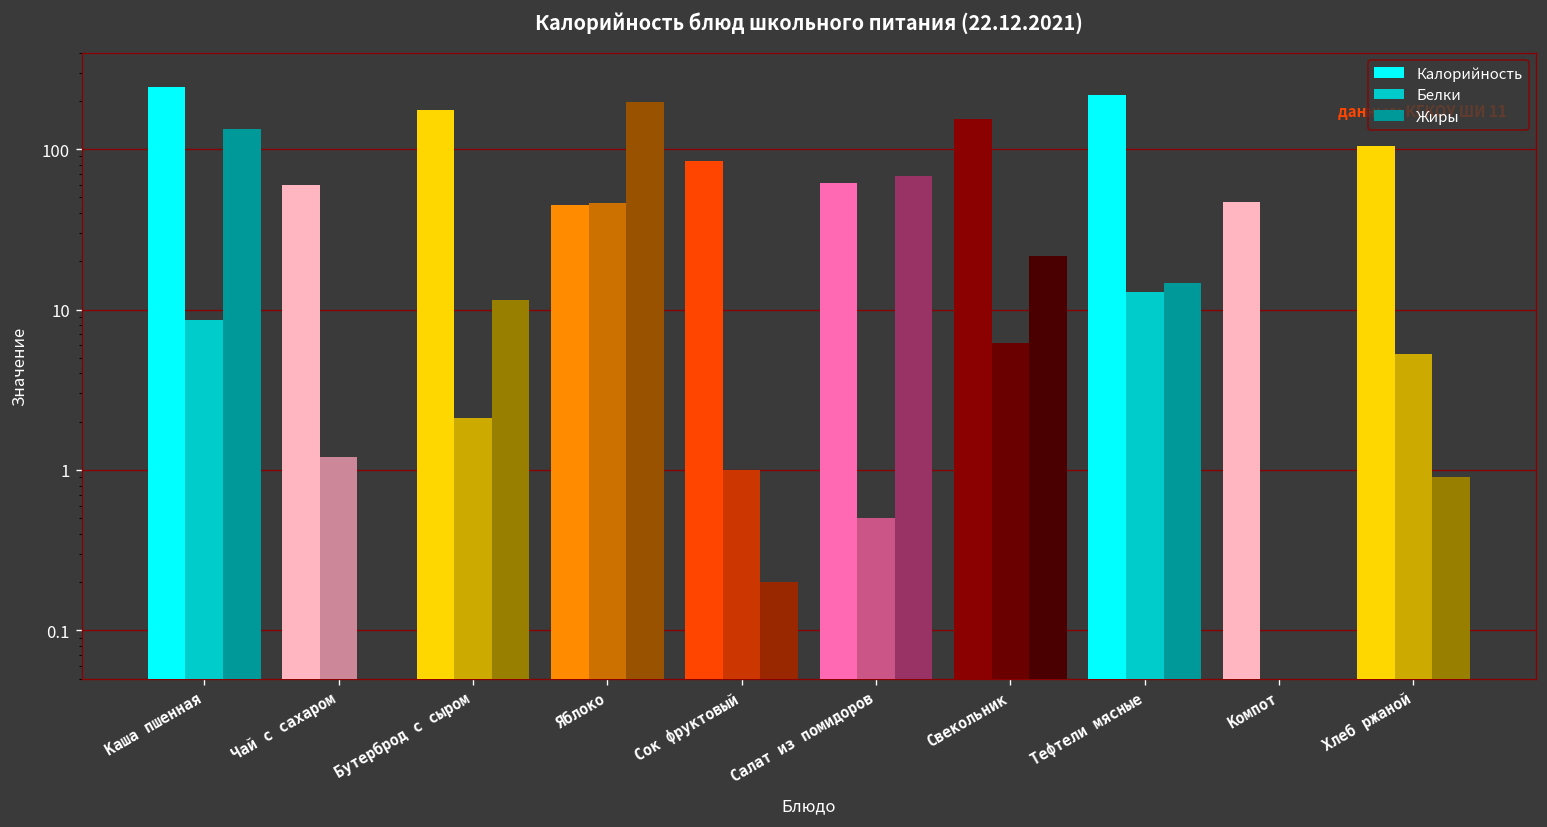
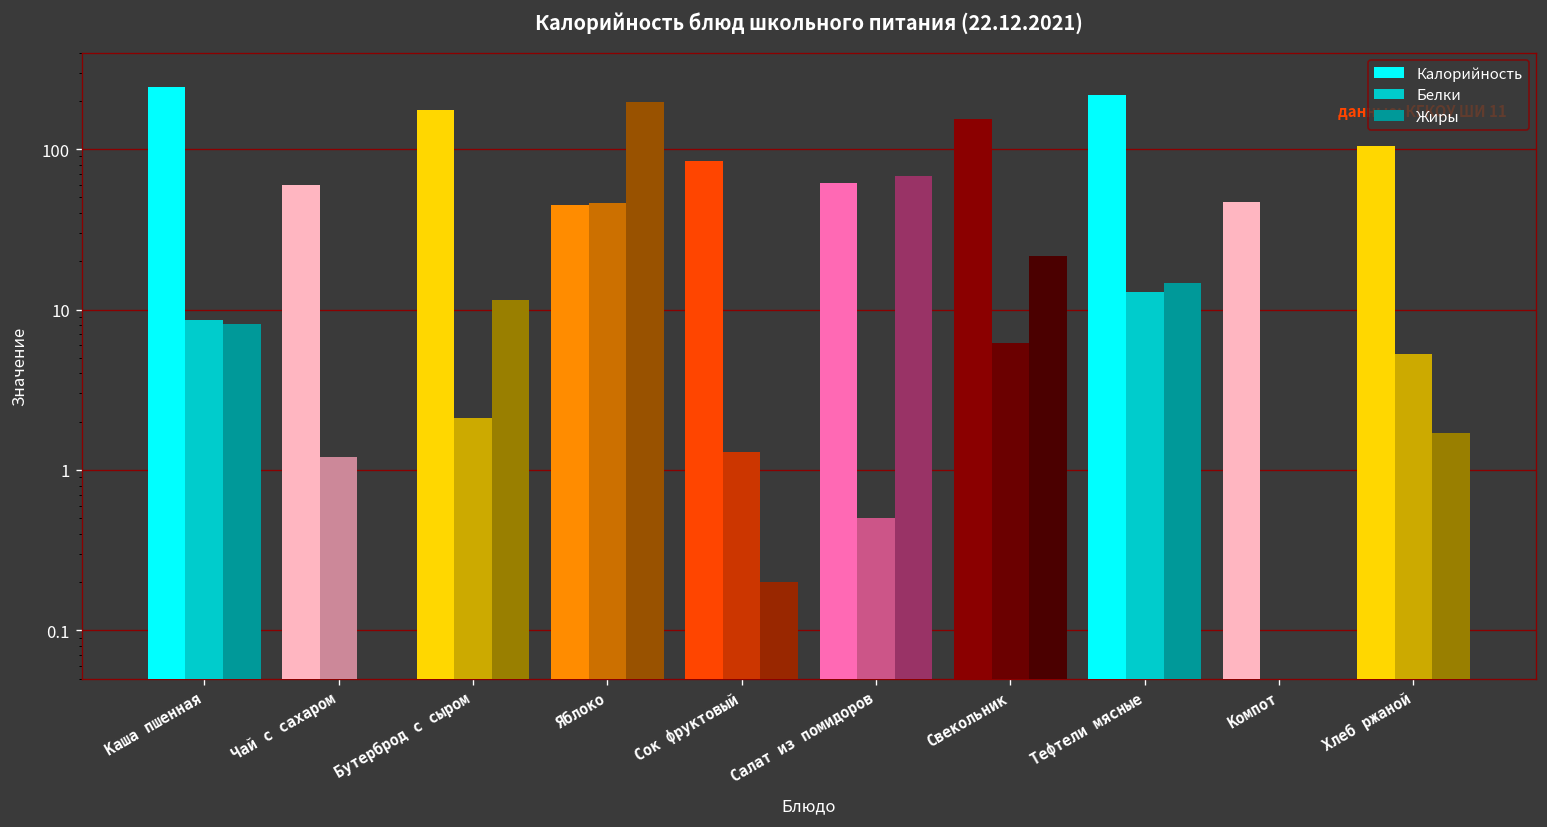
  {
    "Калорийность": {
      "Каша пшенная": 240,
      "Чай с сахаром": 60,
      "Бутерброд с сыром": 170,
      "Яблоко": 45,
      "Сок фруктовый": 80,
      "Салат из помидоров": 60,
      "Свекольник": 150,
      "Тефтели мясные": 220,
      "Компот": 47
    },
    "Белки": {
      "Каша пшенная": 9,
      "Чай с сахаром": 1.2,
      "Бутерброд с сыром": 2.1,
      "Яблоко": 46,
-     "Сок фруктовый": 1.0,
+     "Сок фруктовый": 1.3,
      "Салат из помидоров": 0.5,
      "Свекольник": 6,
      "Тефтели мясные": 13,
      "Хлеб ржаной": 5.3
    },
    "Жиры": {
-     "Каша пшенная": 130,
+     "Каша пшенная": 8,
      "Бутерброд с сыром": 11,
      "Яблоко": 200,
      "Сок фруктовый": 0.2,
      "Салат из помидоров": 70,
      "Свекольник": 22,
      "Тефтели мясные": 15,
-     "Хлеб ржаной": 0.9
+     "Хлеб ржаной": 1.7
    }
  }
